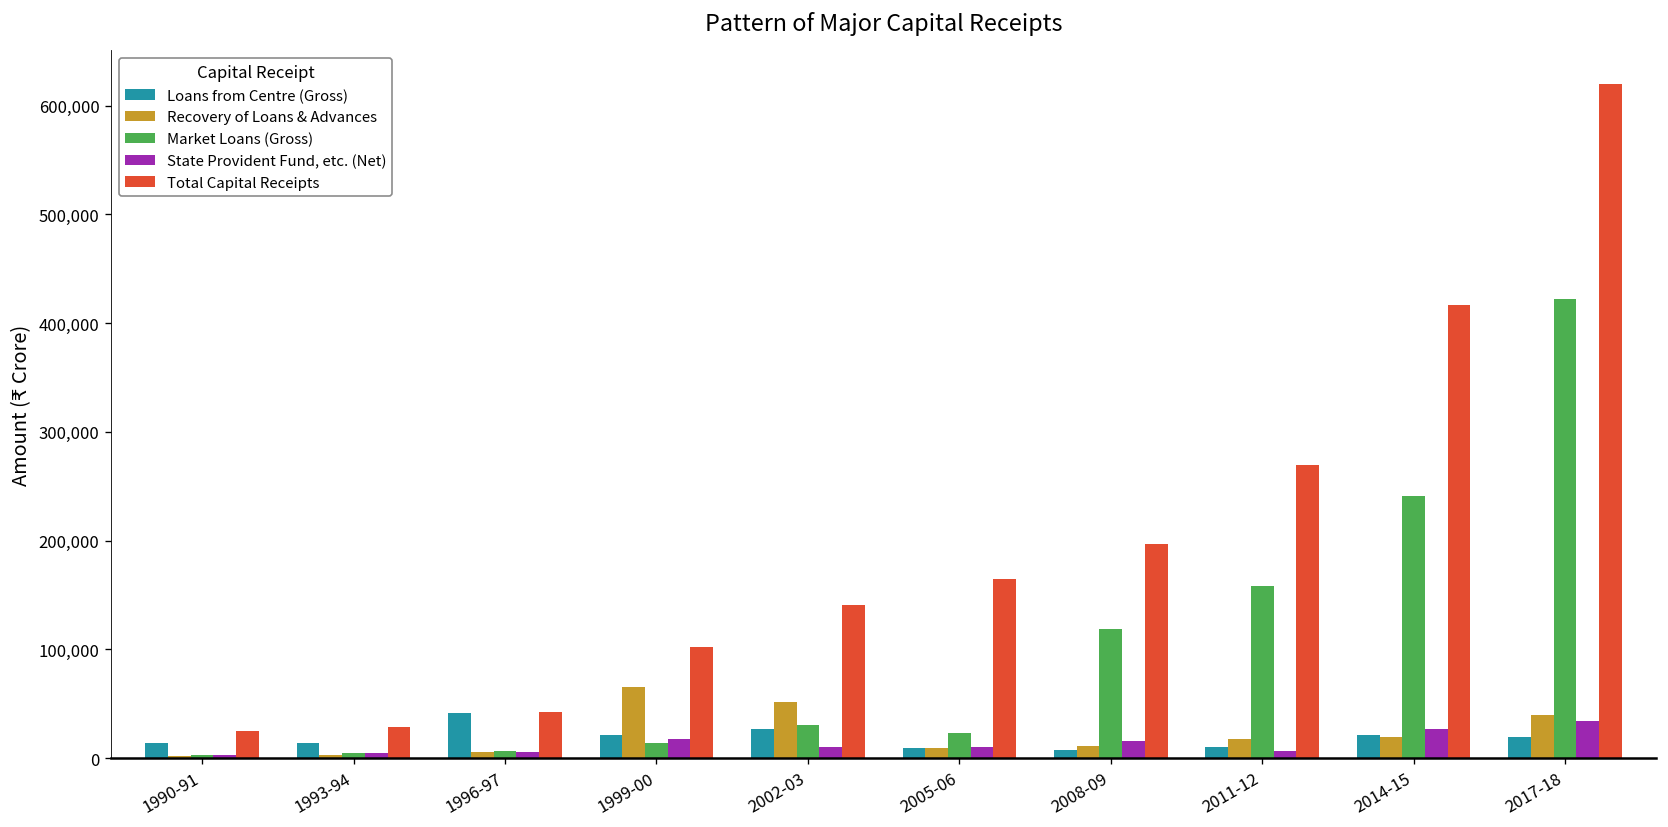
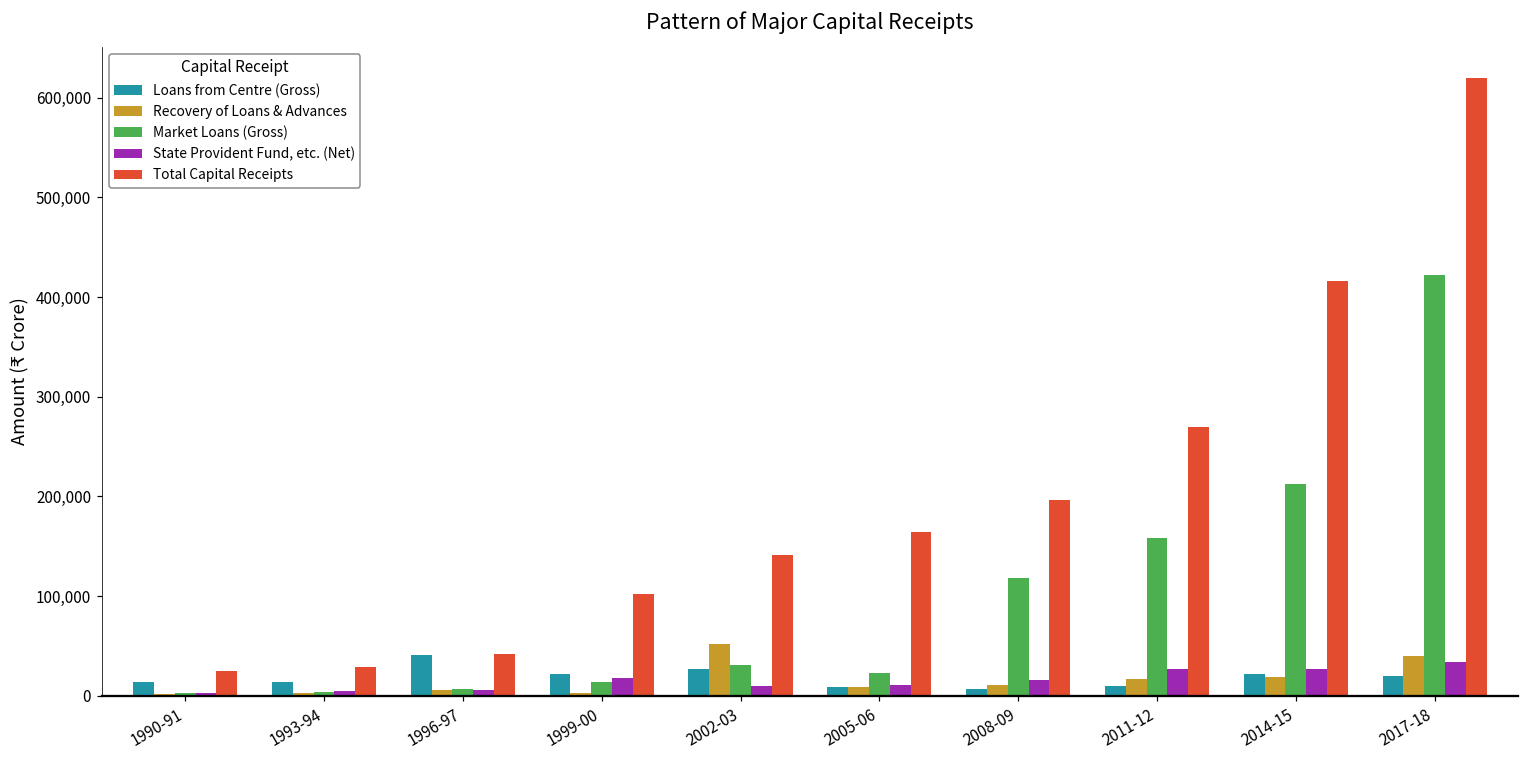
  {
    "Loans from Centre (Gross)": {
      "1990-91": "10,000",
      "1993-94": "10,000",
      "1996-97": "40,000",
      "1999-00": "20,000",
      "2002-03": "30,000",
      "2005-06": "10,000",
      "2008-09": "10,000",
      "2011-12": "10,000",
      "2014-15": "20,000",
      "2017-18": "20,000"
    },
    "Recovery of Loans & Advances": {
      "1996-97": "10,000",
-     "1999-00": "70,000",
+     "1999-00": "0",
      "2002-03": "50,000",
      "2005-06": "10,000",
      "2008-09": "10,000",
      "2011-12": "20,000",
      "2014-15": "20,000",
      "2017-18": "40,000"
    },
    "Market Loans (Gross)": {
      "1993-94": "0",
      "1996-97": "10,000",
      "1999-00": "10,000",
      "2002-03": "30,000",
      "2005-06": "20,000",
      "2008-09": "120,000",
      "2011-12": "160,000",
-     "2014-15": "240,000",
+     "2014-15": "210,000",
      "2017-18": "420,000"
    },
    "State Provident Fund, etc. (Net)": {
      "1990-91": "0",
      "1993-94": "0",
      "1996-97": "10,000",
      "1999-00": "20,000",
      "2002-03": "10,000",
      "2005-06": "10,000",
      "2008-09": "20,000",
-     "2011-12": "10,000",
+     "2011-12": "30,000",
      "2014-15": "30,000",
      "2017-18": "30,000"
    },
    "Total Capital Receipts": {
      "1990-91": "20,000",
      "1993-94": "30,000",
      "1996-97": "40,000",
      "1999-00": "100,000",
      "2002-03": "140,000",
      "2005-06": "160,000",
      "2008-09": "200,000",
      "2011-12": "270,000",
      "2014-15": "420,000",
      "2017-18": "620,000"
    }
  }
